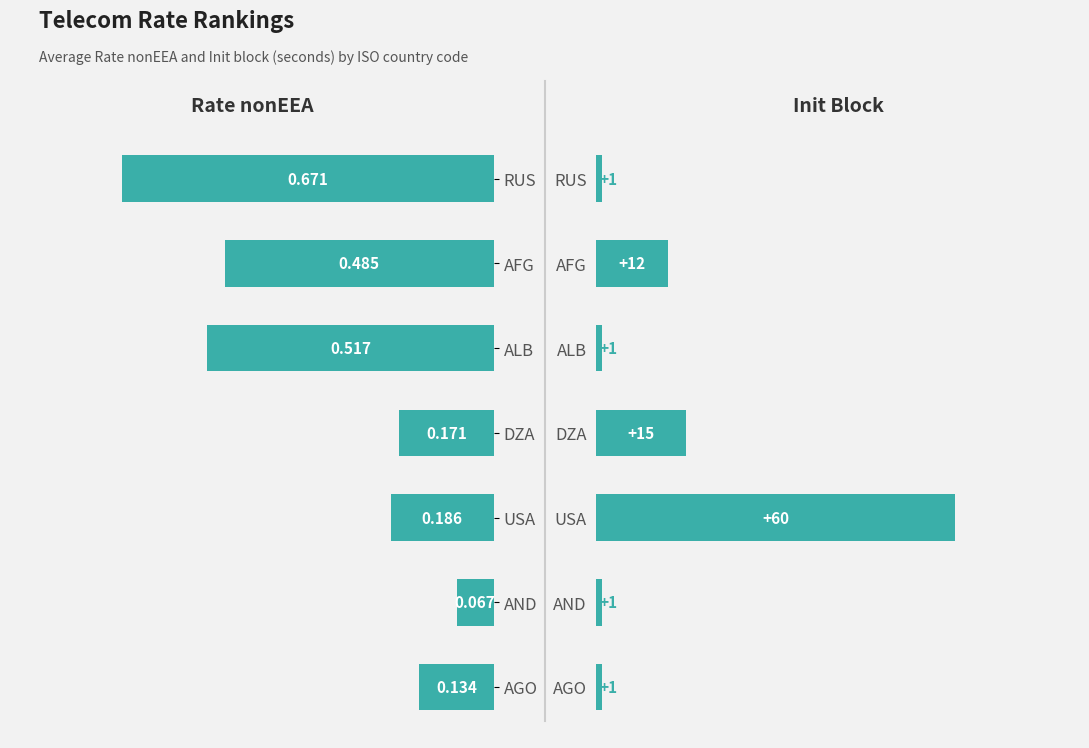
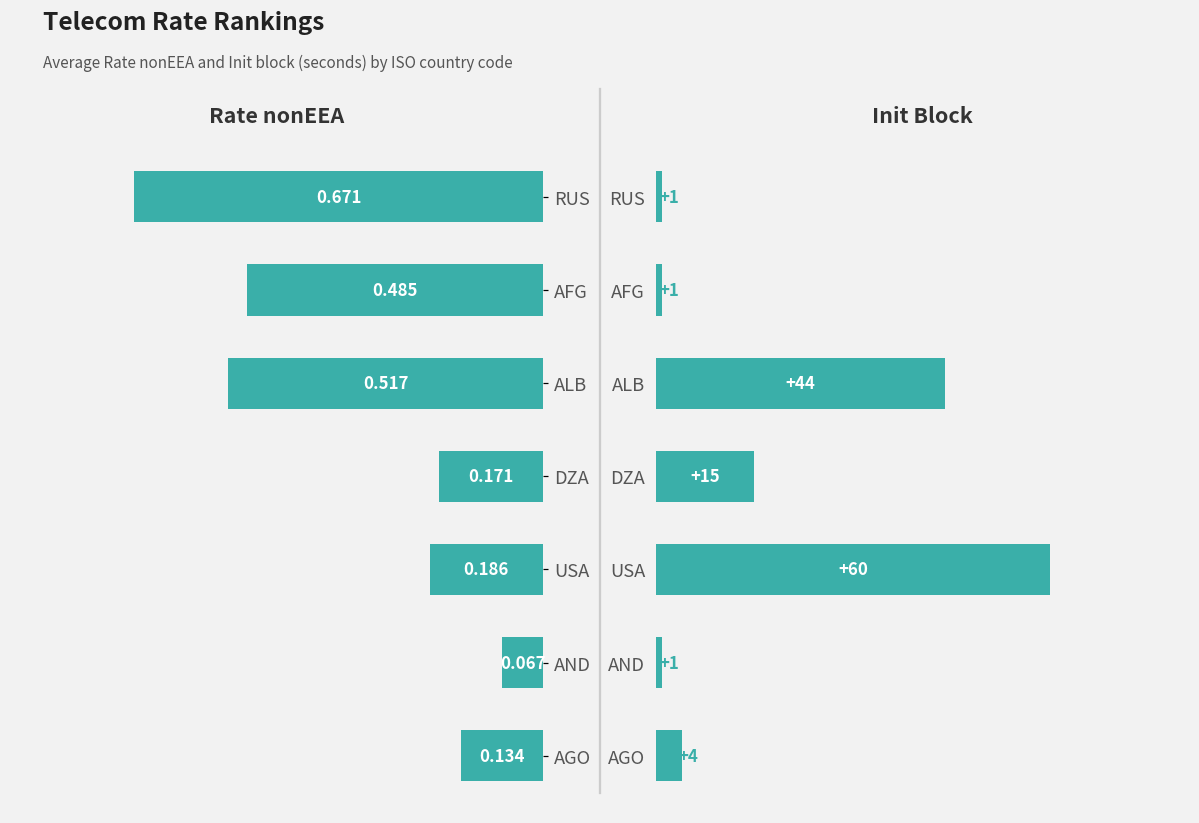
  {
    "Rate nonEEA": {
      "RUS": "0.671",
      "AFG": "0.485",
      "ALB": "0.517",
      "DZA": "0.171",
      "USA": "0.186",
      "AND": "0.067",
      "AGO": "0.134"
    },
    "Init Block": {
      "RUS": "+1",
-     "AFG": "+12",
-     "ALB": "+1",
+     "AFG": "+1",
+     "ALB": "+44",
      "DZA": "+15",
      "USA": "+60",
      "AND": "+1",
-     "AGO": "+1"
+     "AGO": "+4"
    }
  }
